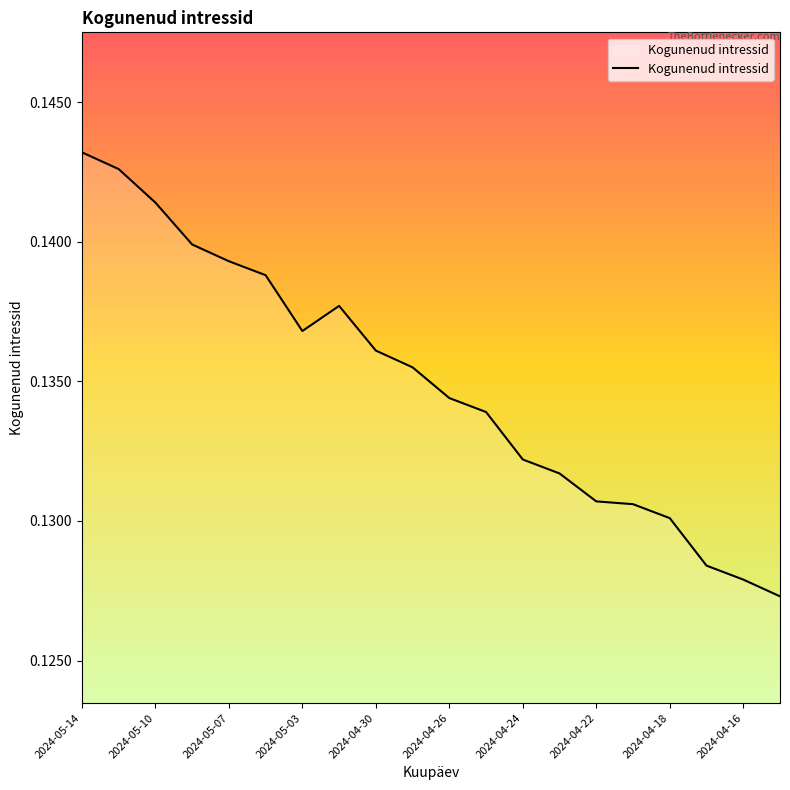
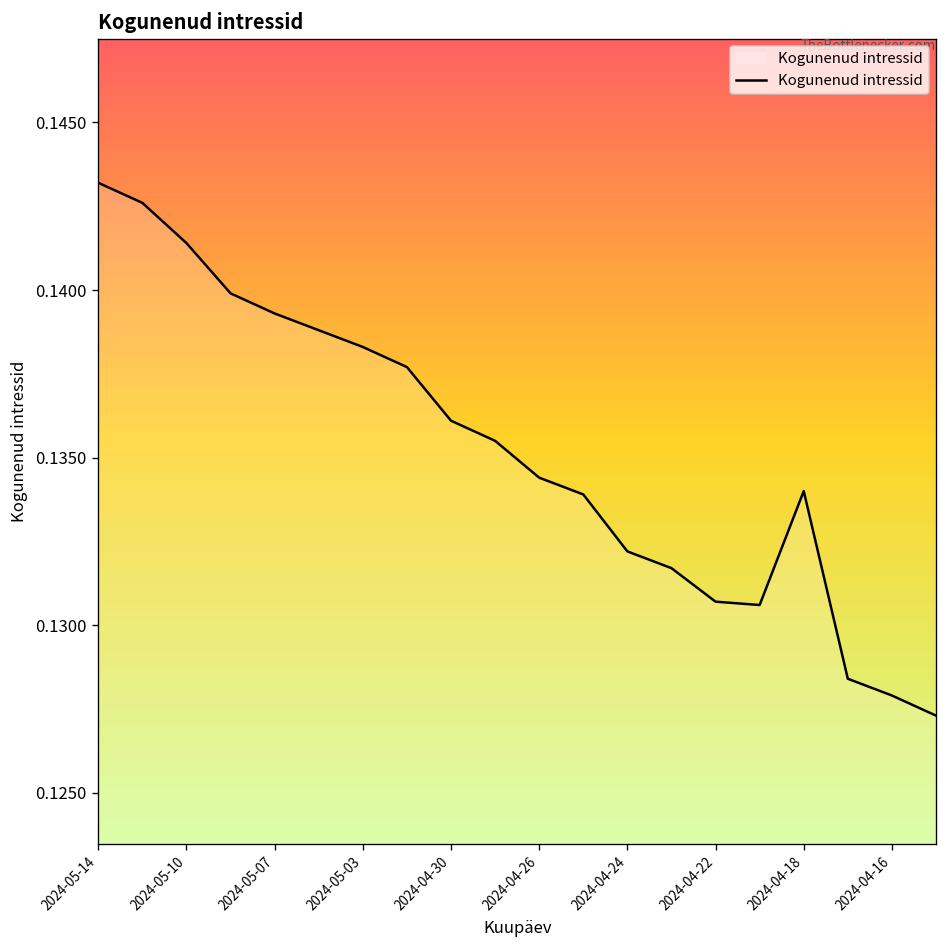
  {
    "2024-05-14": 0.1432,
    "2024-05-10": 0.1414,
    "2024-05-07": 0.1393,
-   "2024-05-03": 0.1368,
+   "2024-05-03": 0.1383,
    "2024-04-30": 0.1361,
    "2024-04-26": 0.1344,
    "2024-04-24": 0.1322,
    "2024-04-22": 0.1307,
-   "2024-04-18": 0.1301,
+   "2024-04-18": 0.1340,
    "2024-04-16": 0.1279
  }
